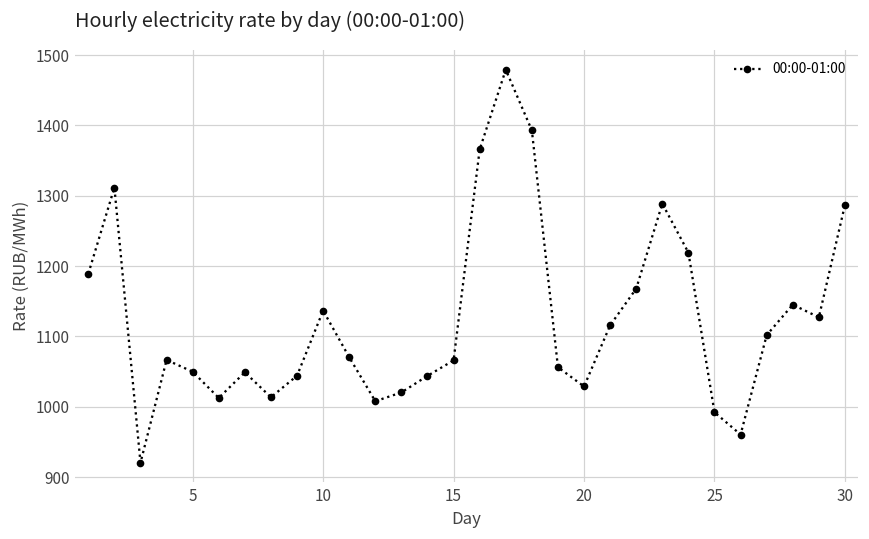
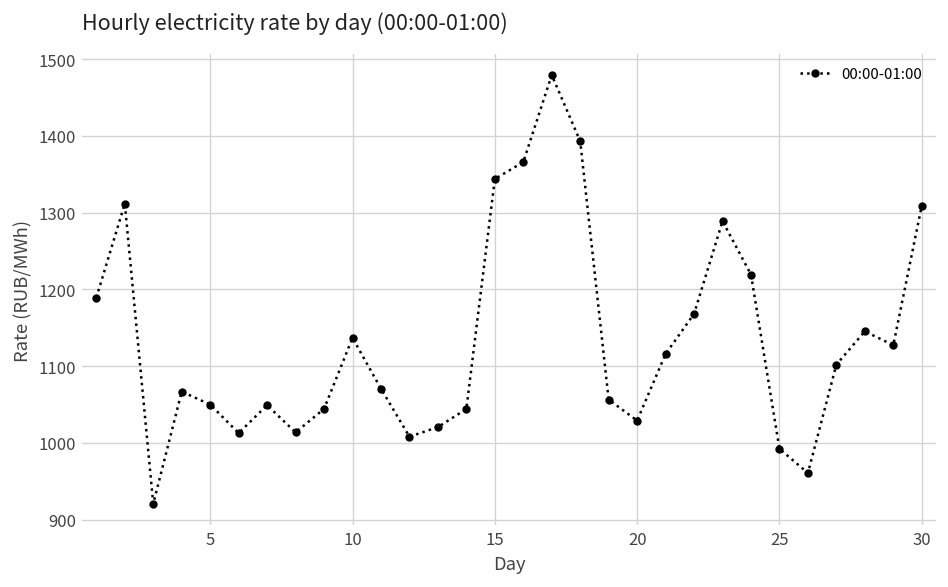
  {
    "5": 1050,
    "10": 1140,
-   "15": 1070,
+   "15": 1340,
    "20": 1030,
    "25": 990,
-   "30": 1290
+   "30": 1310
  }
